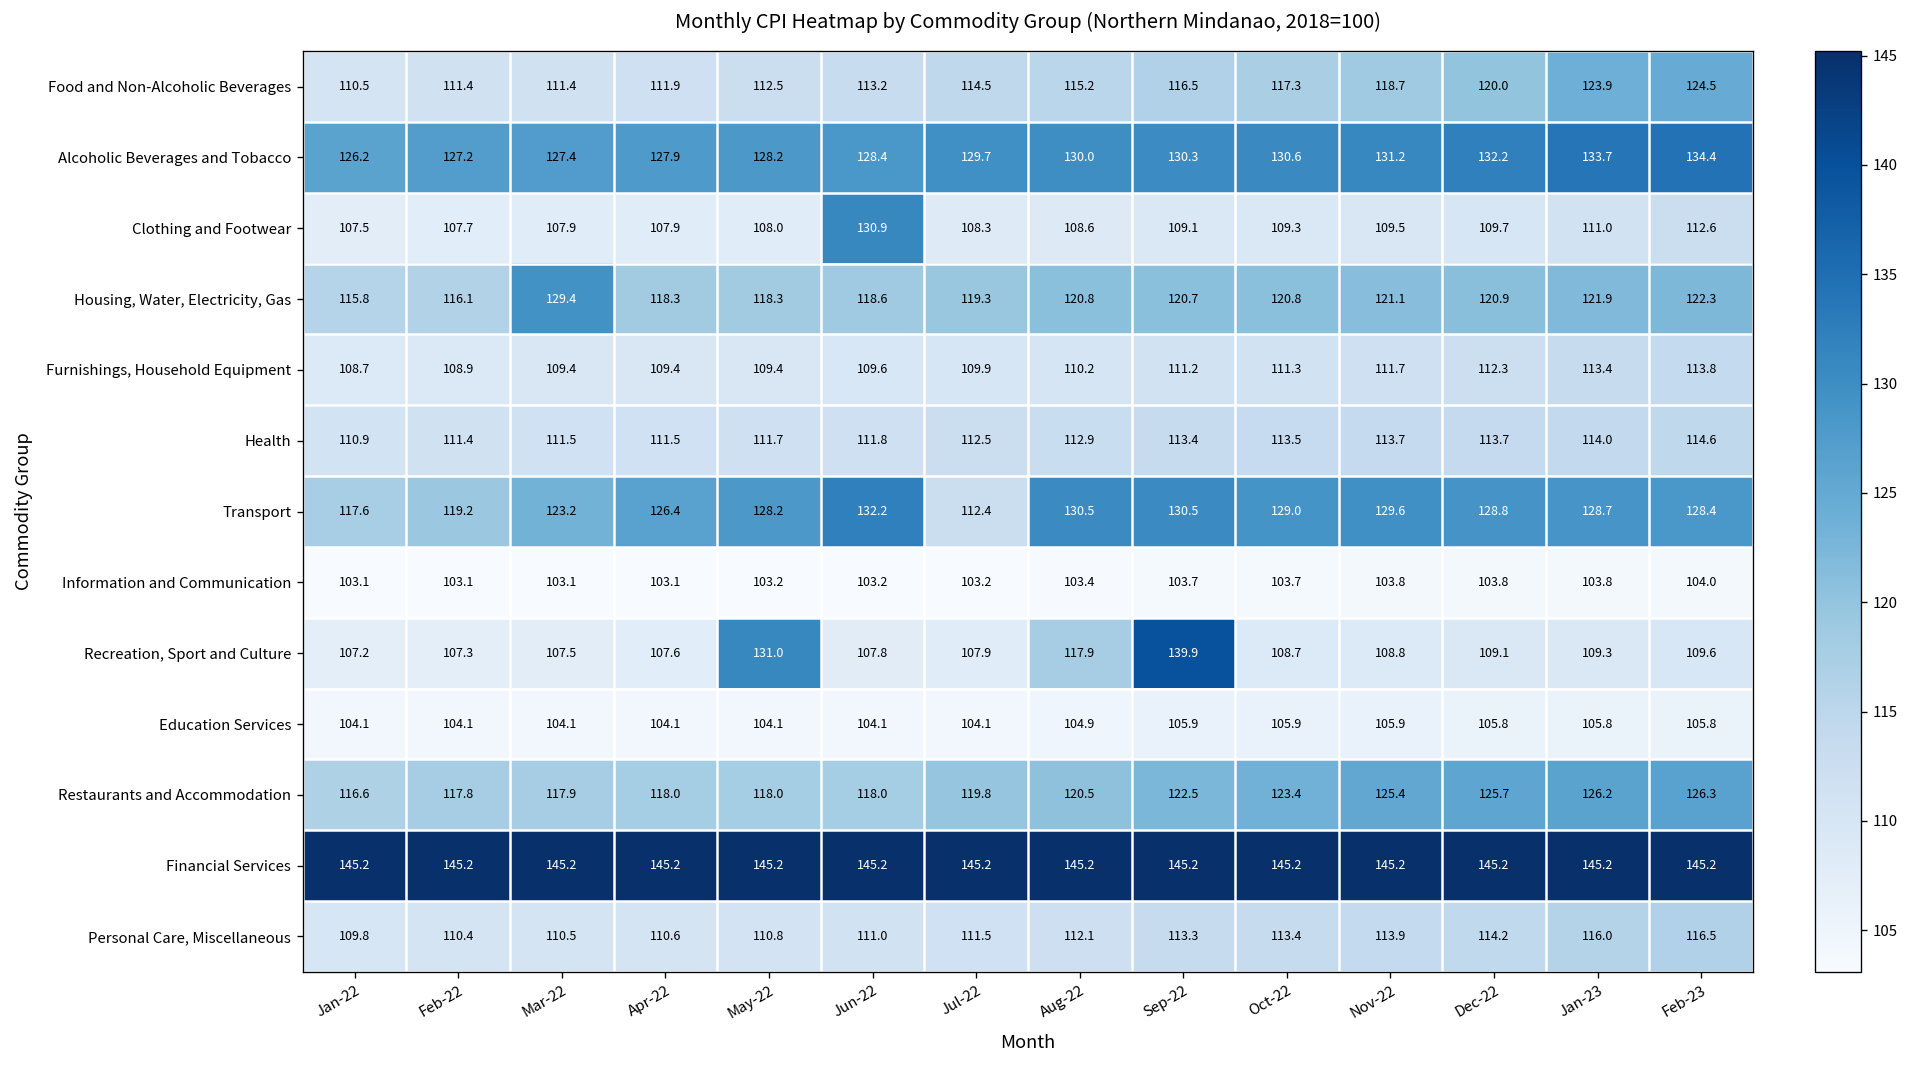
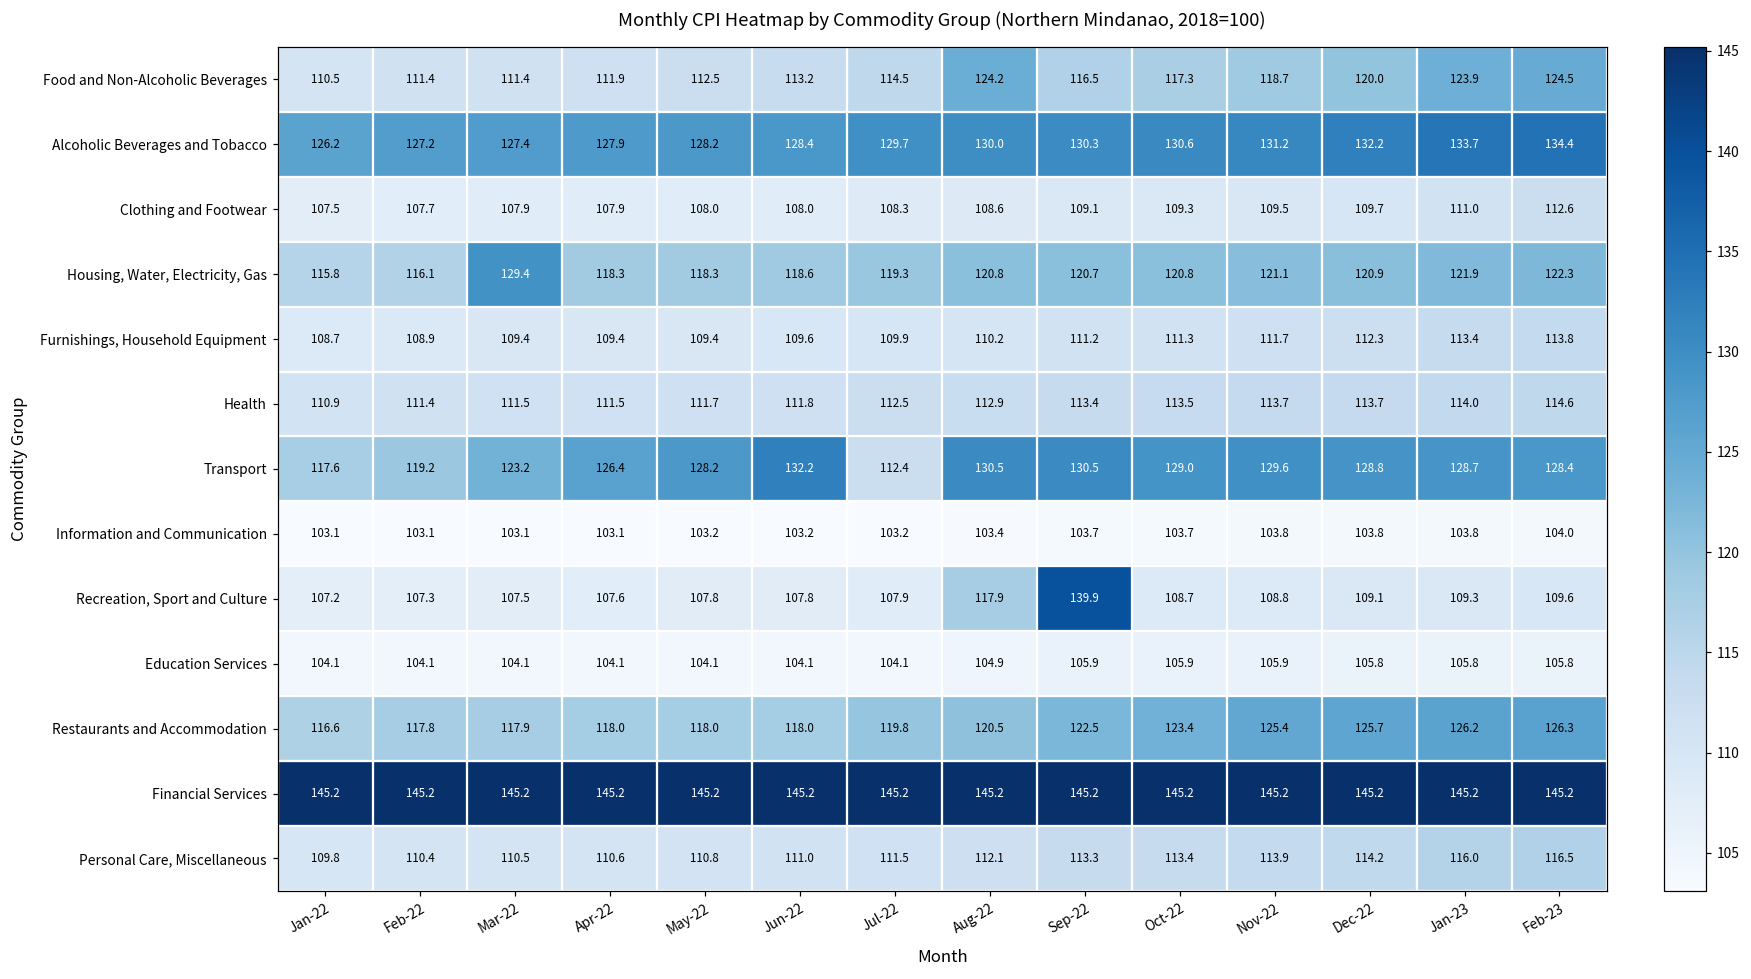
  {
    "Food and Non-Alcoholic Beverages": {
      "Jan-22": 110.5,
      "Feb-22": 111.4,
      "Mar-22": 111.4,
      "Apr-22": 111.9,
      "May-22": 112.5,
      "Jun-22": 113.2,
      "Jul-22": 114.5,
-     "Aug-22": 115.2,
+     "Aug-22": 124.2,
      "Sep-22": 116.5,
      "Oct-22": 117.3,
      "Nov-22": 118.7,
      "Dec-22": 120.0,
      "Jan-23": 123.9,
      "Feb-23": 124.5
    },
    "Alcoholic Beverages and Tobacco": {
      "Jan-22": 126.2,
      "Feb-22": 127.2,
      "Mar-22": 127.4,
      "Apr-22": 127.9,
      "May-22": 128.2,
      "Jun-22": 128.4,
      "Jul-22": 129.7,
      "Aug-22": 130.0,
      "Sep-22": 130.3,
      "Oct-22": 130.6,
      "Nov-22": 131.2,
      "Dec-22": 132.2,
      "Jan-23": 133.7,
      "Feb-23": 134.4
    },
    "Clothing and Footwear": {
      "Jan-22": 107.5,
      "Feb-22": 107.7,
      "Mar-22": 107.9,
      "Apr-22": 107.9,
      "May-22": 108.0,
-     "Jun-22": 130.9,
+     "Jun-22": 108.0,
      "Jul-22": 108.3,
      "Aug-22": 108.6,
      "Sep-22": 109.1,
      "Oct-22": 109.3,
      "Nov-22": 109.5,
      "Dec-22": 109.7,
      "Jan-23": 111.0,
      "Feb-23": 112.6
    },
    "Housing, Water, Electricity, Gas": {
      "Jan-22": 115.8,
      "Feb-22": 116.1,
      "Mar-22": 129.4,
      "Apr-22": 118.3,
      "May-22": 118.3,
      "Jun-22": 118.6,
      "Jul-22": 119.3,
      "Aug-22": 120.8,
      "Sep-22": 120.7,
      "Oct-22": 120.8,
      "Nov-22": 121.1,
      "Dec-22": 120.9,
      "Jan-23": 121.9,
      "Feb-23": 122.3
    },
    "Furnishings, Household Equipment": {
      "Jan-22": 108.7,
      "Feb-22": 108.9,
      "Mar-22": 109.4,
      "Apr-22": 109.4,
      "May-22": 109.4,
      "Jun-22": 109.6,
      "Jul-22": 109.9,
      "Aug-22": 110.2,
      "Sep-22": 111.2,
      "Oct-22": 111.3,
      "Nov-22": 111.7,
      "Dec-22": 112.3,
      "Jan-23": 113.4,
      "Feb-23": 113.8
    },
    "Health": {
      "Jan-22": 110.9,
      "Feb-22": 111.4,
      "Mar-22": 111.5,
      "Apr-22": 111.5,
      "May-22": 111.7,
      "Jun-22": 111.8,
      "Jul-22": 112.5,
      "Aug-22": 112.9,
      "Sep-22": 113.4,
      "Oct-22": 113.5,
      "Nov-22": 113.7,
      "Dec-22": 113.7,
      "Jan-23": 114.0,
      "Feb-23": 114.6
    },
    "Transport": {
      "Jan-22": 117.6,
      "Feb-22": 119.2,
      "Mar-22": 123.2,
      "Apr-22": 126.4,
      "May-22": 128.2,
      "Jun-22": 132.2,
      "Jul-22": 112.4,
      "Aug-22": 130.5,
      "Sep-22": 130.5,
      "Oct-22": 129.0,
      "Nov-22": 129.6,
      "Dec-22": 128.8,
      "Jan-23": 128.7,
      "Feb-23": 128.4
    },
    "Information and Communication": {
      "Jan-22": 103.1,
      "Feb-22": 103.1,
      "Mar-22": 103.1,
      "Apr-22": 103.1,
      "May-22": 103.2,
      "Jun-22": 103.2,
      "Jul-22": 103.2,
      "Aug-22": 103.4,
      "Sep-22": 103.7,
      "Oct-22": 103.7,
      "Nov-22": 103.8,
      "Dec-22": 103.8,
      "Jan-23": 103.8,
      "Feb-23": 104.0
    },
    "Recreation, Sport and Culture": {
      "Jan-22": 107.2,
      "Feb-22": 107.3,
      "Mar-22": 107.5,
      "Apr-22": 107.6,
-     "May-22": 131.0,
+     "May-22": 107.8,
      "Jun-22": 107.8,
      "Jul-22": 107.9,
      "Aug-22": 117.9,
      "Sep-22": 139.9,
      "Oct-22": 108.7,
      "Nov-22": 108.8,
      "Dec-22": 109.1,
      "Jan-23": 109.3,
      "Feb-23": 109.6
    },
    "Education Services": {
      "Jan-22": 104.1,
      "Feb-22": 104.1,
      "Mar-22": 104.1,
      "Apr-22": 104.1,
      "May-22": 104.1,
      "Jun-22": 104.1,
      "Jul-22": 104.1,
      "Aug-22": 104.9,
      "Sep-22": 105.9,
      "Oct-22": 105.9,
      "Nov-22": 105.9,
      "Dec-22": 105.8,
      "Jan-23": 105.8,
      "Feb-23": 105.8
    },
    "Restaurants and Accommodation": {
      "Jan-22": 116.6,
      "Feb-22": 117.8,
      "Mar-22": 117.9,
      "Apr-22": 118.0,
      "May-22": 118.0,
      "Jun-22": 118.0,
      "Jul-22": 119.8,
      "Aug-22": 120.5,
      "Sep-22": 122.5,
      "Oct-22": 123.4,
      "Nov-22": 125.4,
      "Dec-22": 125.7,
      "Jan-23": 126.2,
      "Feb-23": 126.3
    },
    "Financial Services": {
      "Jan-22": 145.2,
      "Feb-22": 145.2,
      "Mar-22": 145.2,
      "Apr-22": 145.2,
      "May-22": 145.2,
      "Jun-22": 145.2,
      "Jul-22": 145.2,
      "Aug-22": 145.2,
      "Sep-22": 145.2,
      "Oct-22": 145.2,
      "Nov-22": 145.2,
      "Dec-22": 145.2,
      "Jan-23": 145.2,
      "Feb-23": 145.2
    },
    "Personal Care, Miscellaneous": {
      "Jan-22": 109.8,
      "Feb-22": 110.4,
      "Mar-22": 110.5,
      "Apr-22": 110.6,
      "May-22": 110.8,
      "Jun-22": 111.0,
      "Jul-22": 111.5,
      "Aug-22": 112.1,
      "Sep-22": 113.3,
      "Oct-22": 113.4,
      "Nov-22": 113.9,
      "Dec-22": 114.2,
      "Jan-23": 116.0,
      "Feb-23": 116.5
    }
  }
